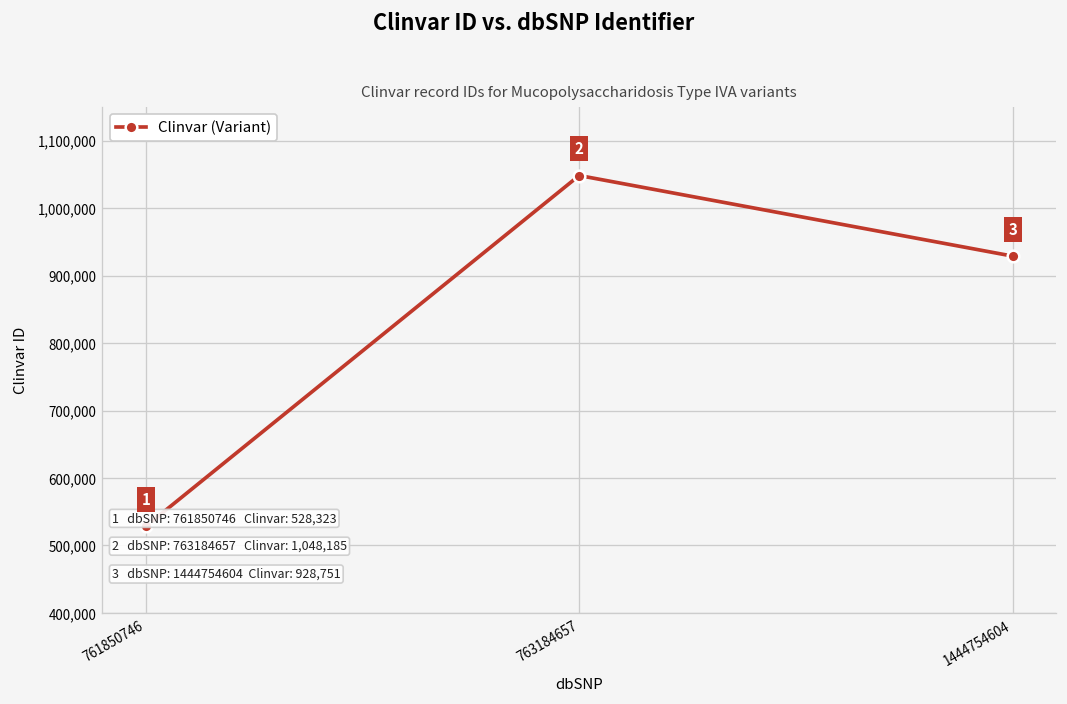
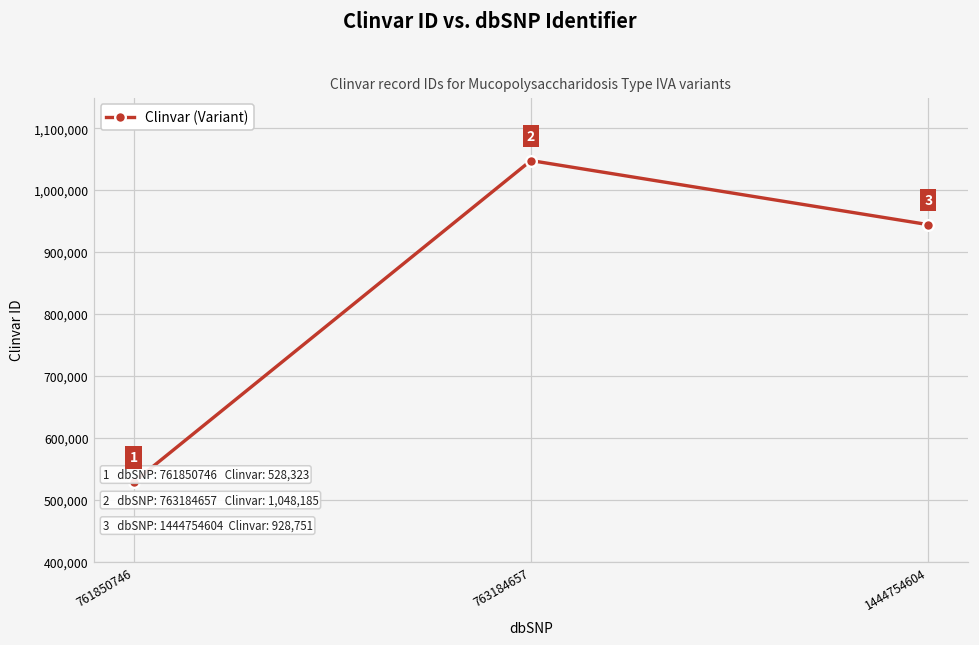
  {
-   "1444754604": "930,000"
+   "1444754604": "940,000"
  }
